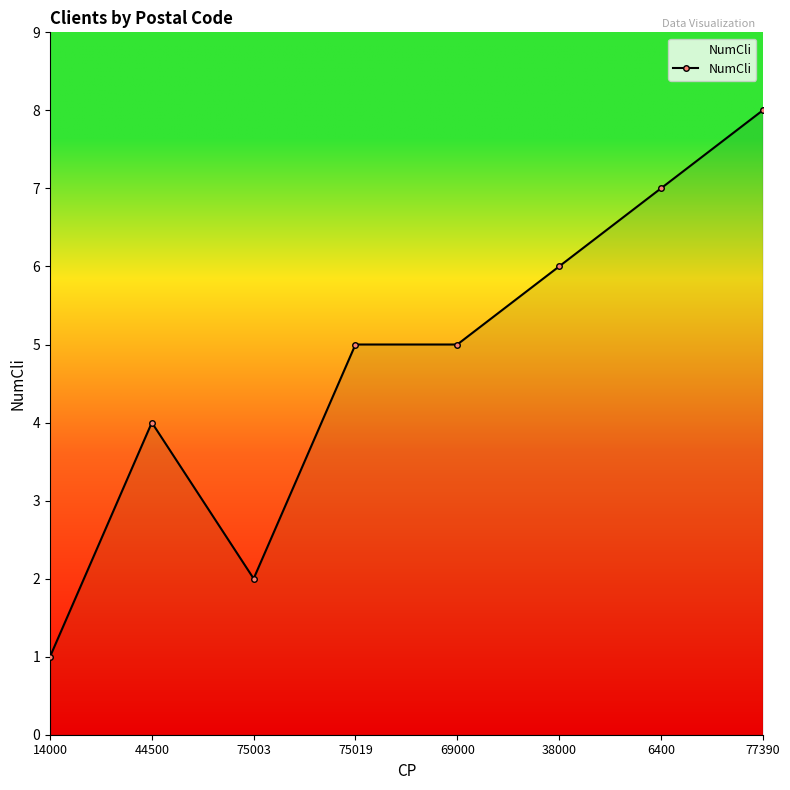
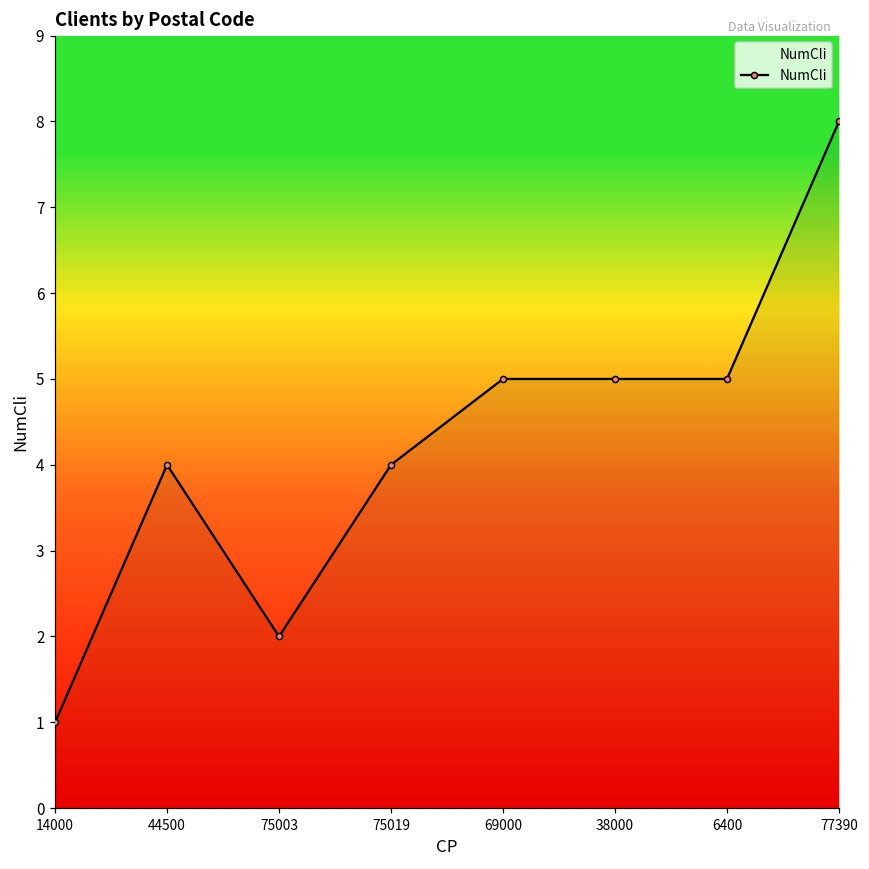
  {
    "14000": 1,
    "44500": 4,
    "75003": 2,
-   "75019": 5,
+   "75019": 4,
    "69000": 5,
-   "38000": 6,
-   "6400": 7,
+   "38000": 5,
+   "6400": 5,
    "77390": 8
  }
